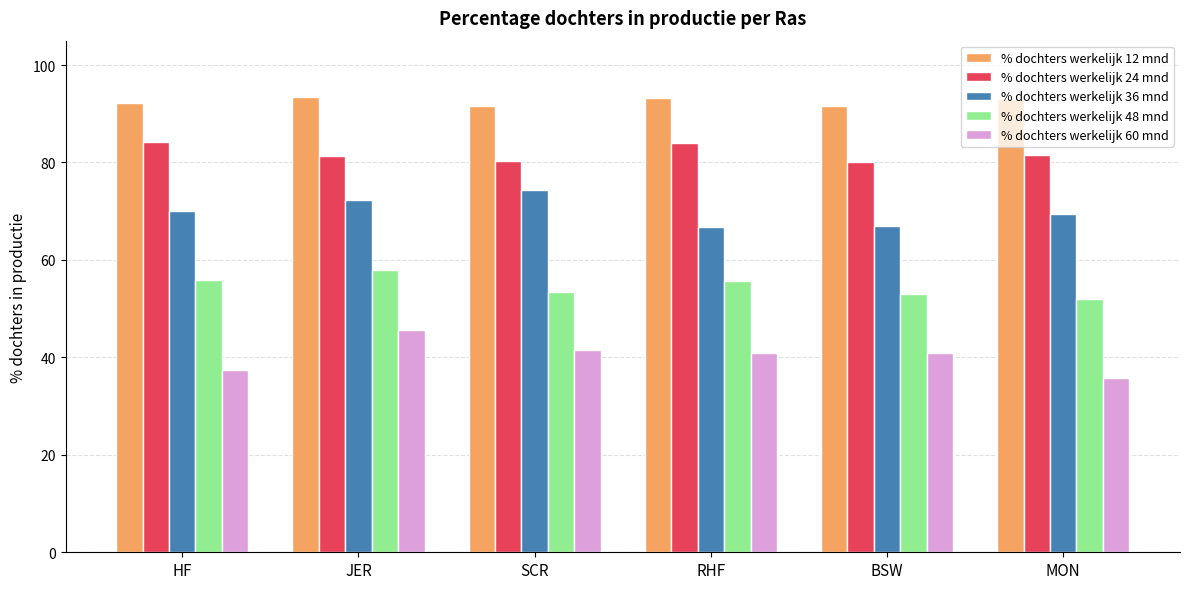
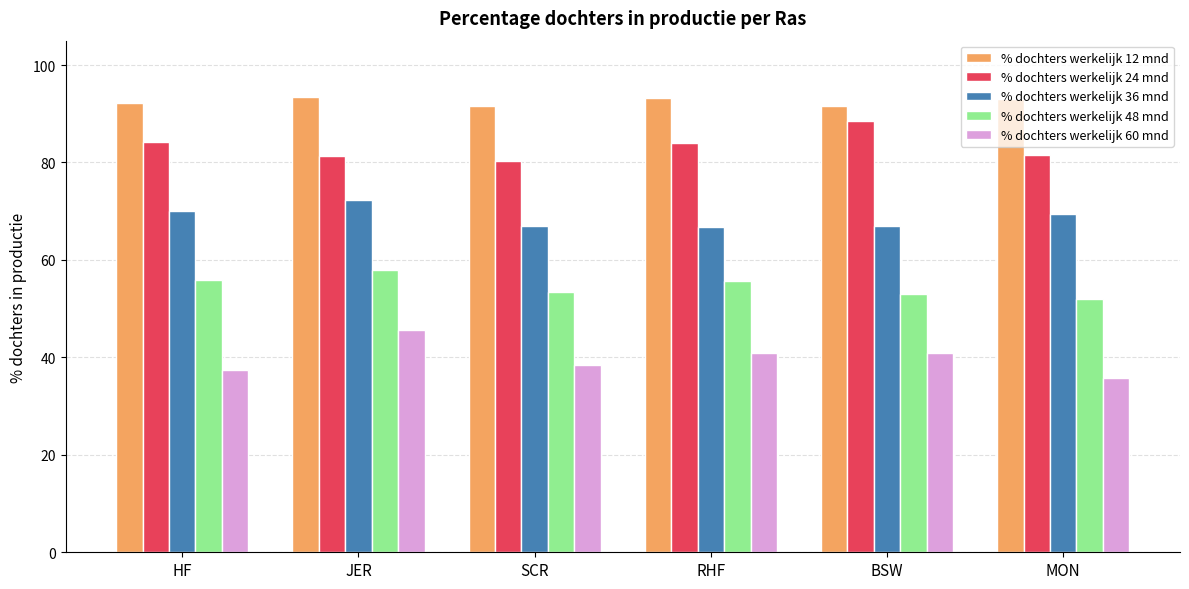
  {
    "% dochters werkelijk 12 mnd": {
      "HF": 92,
      "JER": 94,
      "SCR": 92,
      "RHF": 93,
      "BSW": 92
    },
    "% dochters werkelijk 24 mnd": {
      "HF": 84,
      "JER": 81,
      "SCR": 80,
      "RHF": 84,
-     "BSW": 80,
+     "BSW": 89,
      "MON": 82
    },
    "% dochters werkelijk 36 mnd": {
      "HF": 70,
      "JER": 72,
-     "SCR": 74,
+     "SCR": 67,
      "RHF": 67,
      "BSW": 67,
      "MON": 70
    },
    "% dochters werkelijk 48 mnd": {
      "HF": 56,
      "JER": 58,
      "SCR": 54,
      "RHF": 56,
      "BSW": 53,
      "MON": 52
    },
    "% dochters werkelijk 60 mnd": {
      "HF": 38,
      "JER": 46,
-     "SCR": 42,
+     "SCR": 39,
      "RHF": 41,
      "BSW": 41,
      "MON": 36
    }
  }
